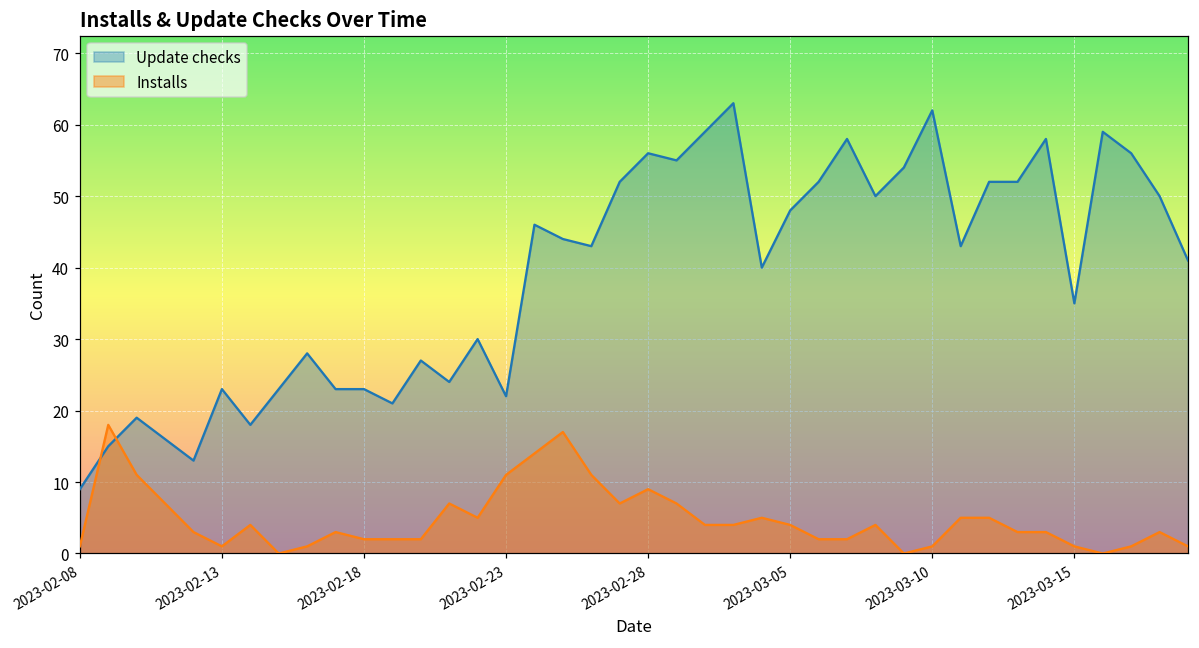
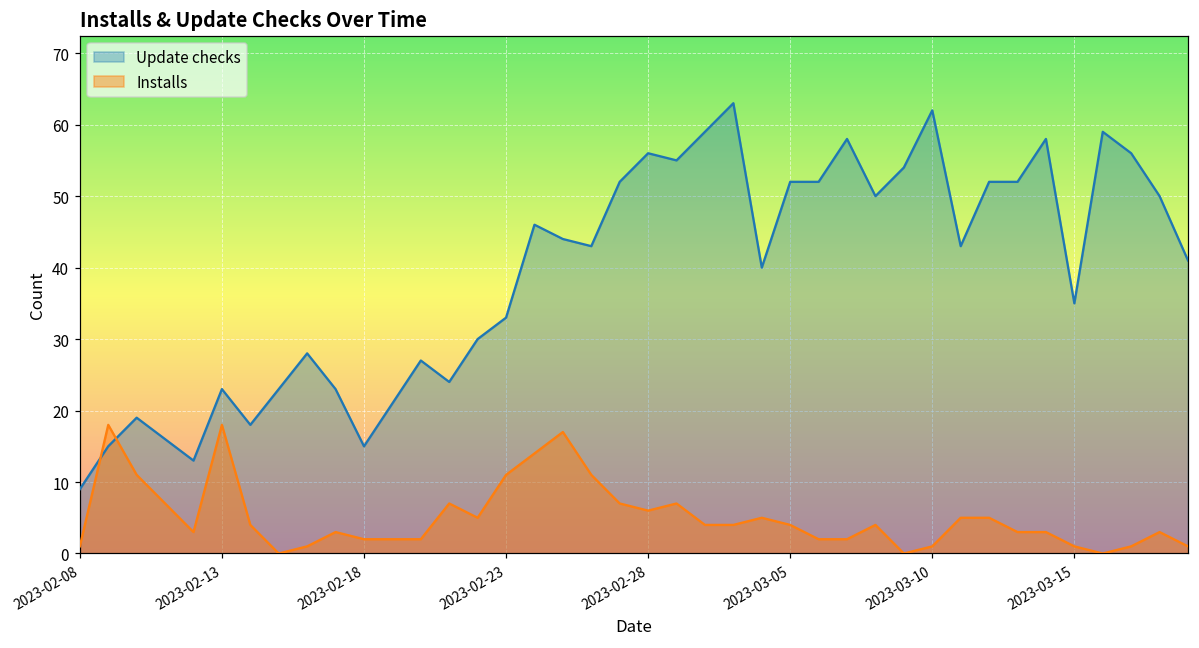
  {
    "Update checks": {
      "2023-02-08": 9,
      "2023-02-13": 23,
-     "2023-02-18": 23,
-     "2023-02-23": 22,
+     "2023-02-18": 15,
+     "2023-02-23": 33,
      "2023-02-28": 56,
-     "2023-03-05": 48,
+     "2023-03-05": 52,
      "2023-03-10": 62,
      "2023-03-15": 35
    },
    "Installs": {
      "2023-02-08": 1,
-     "2023-02-13": 1,
+     "2023-02-13": 18,
      "2023-02-18": 2,
      "2023-02-23": 11,
-     "2023-02-28": 9,
+     "2023-02-28": 6,
      "2023-03-05": 4,
      "2023-03-10": 1,
      "2023-03-15": 1
    }
  }
